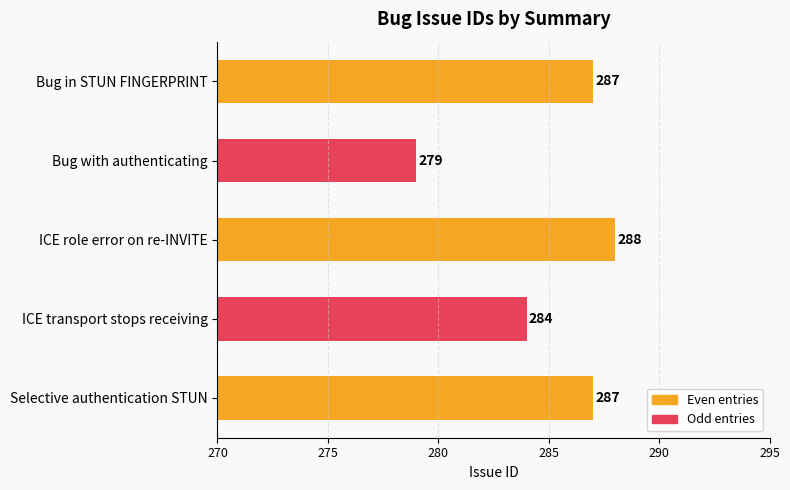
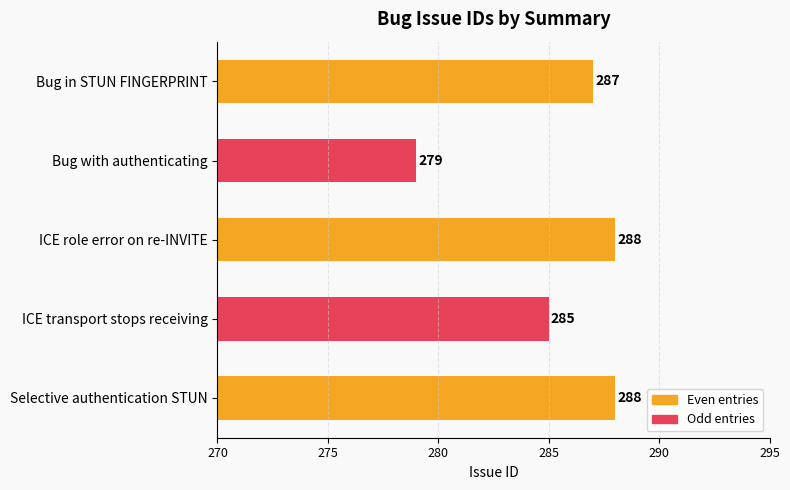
  {
    "Bug in STUN FINGERPRINT": 287,
    "Bug with authenticating": 279,
    "ICE role error on re-INVITE": 288,
-   "ICE transport stops receiving": 284,
-   "Selective authentication STUN": 287
+   "ICE transport stops receiving": 285,
+   "Selective authentication STUN": 288
  }
